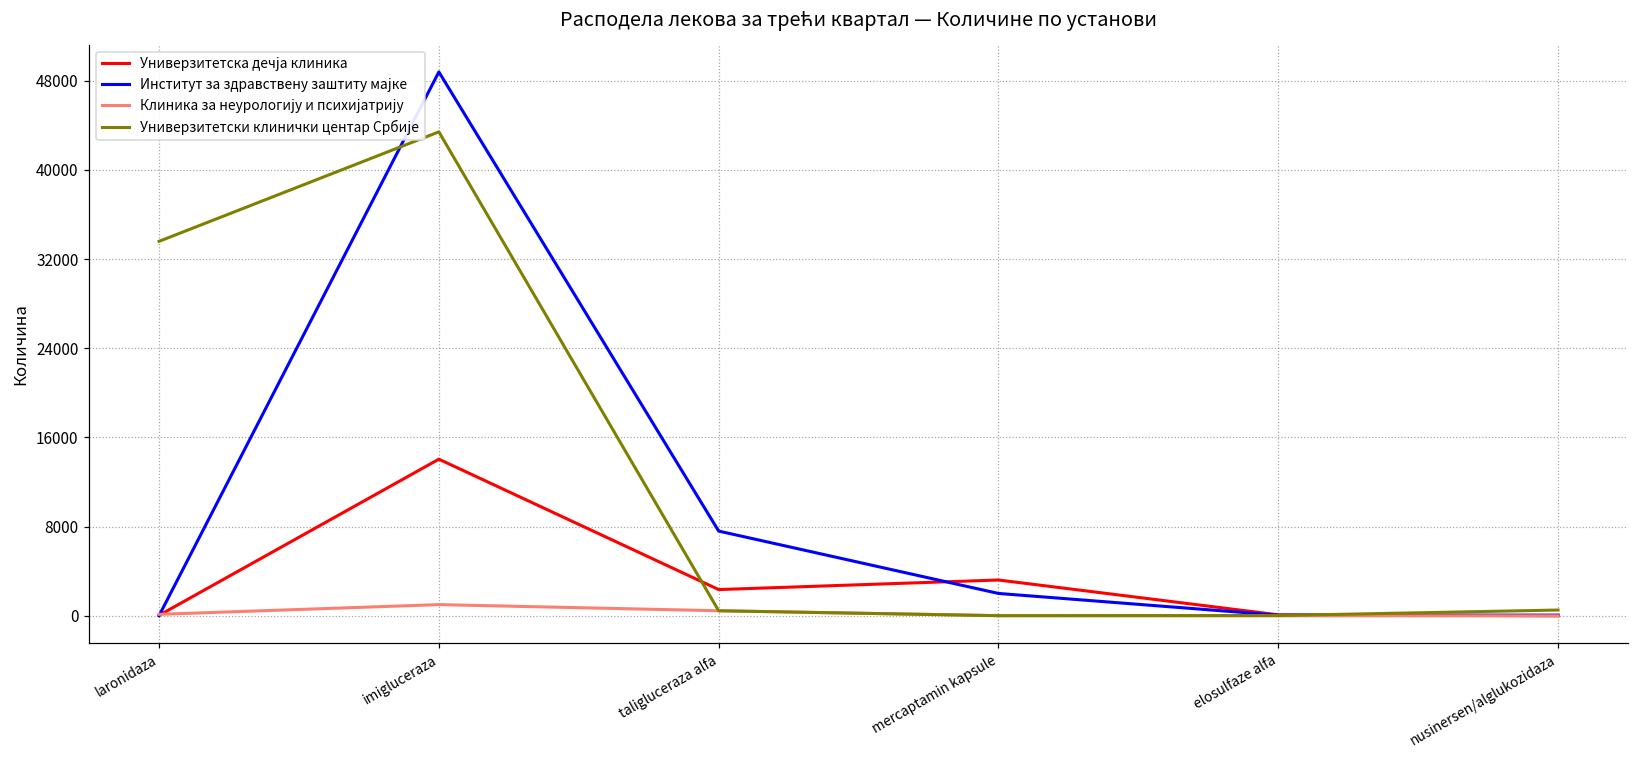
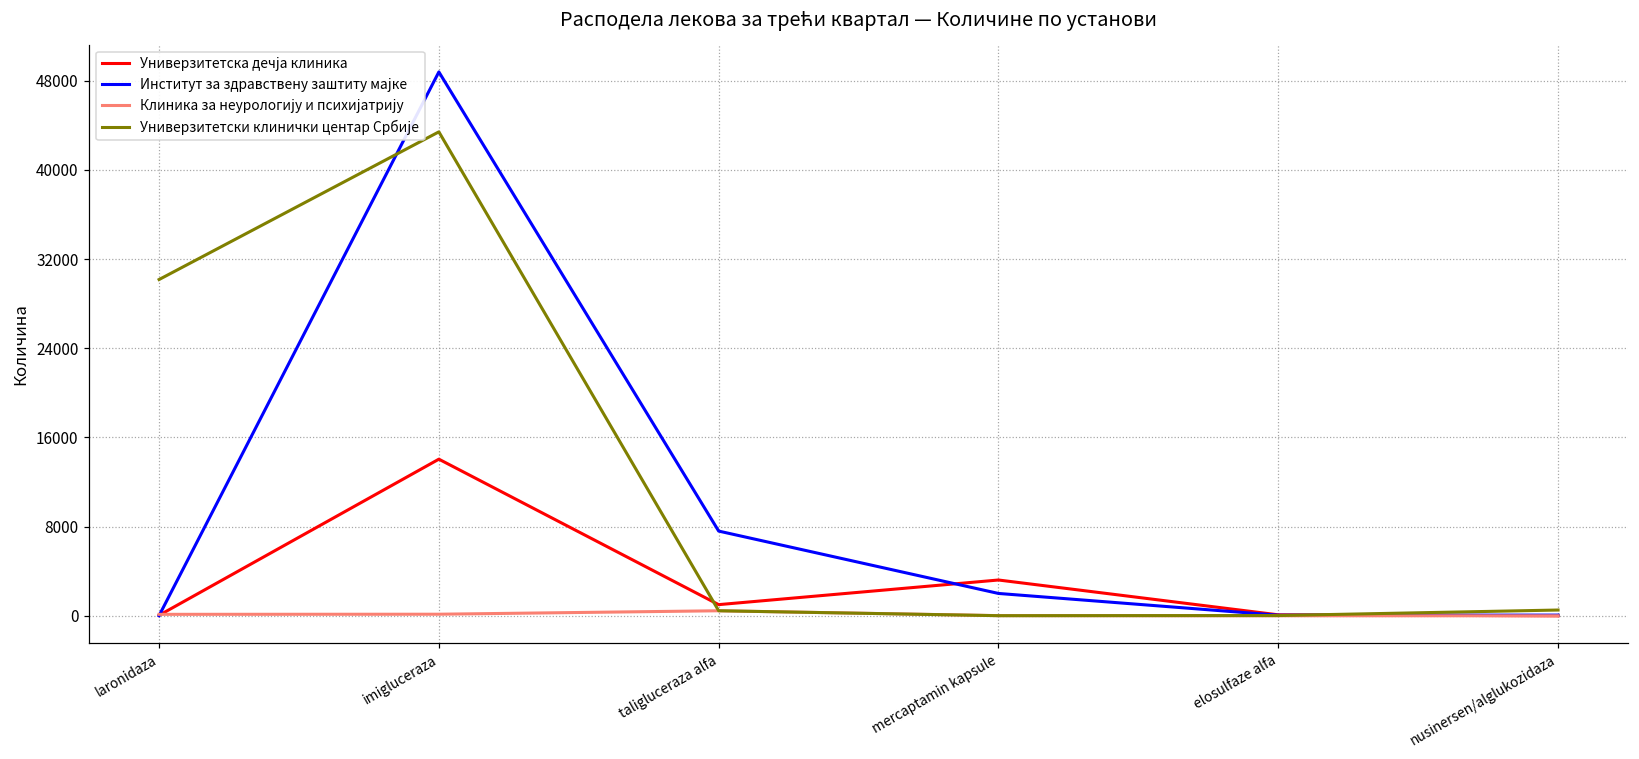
  {
    "Универзитетска дечја клиника": {
      "imigluceraza": 14100,
-     "taligluceraza alfa": 2400,
+     "taligluceraza alfa": 1000,
      "mercaptamin kapsule": 3200
    },
    "Институт за здравствену заштиту мајке": {
      "imigluceraza": 48800,
      "taligluceraza alfa": 7600,
      "mercaptamin kapsule": 2000
    },
    "Клиника за неурологију и психијатрију": {
-     "imigluceraza": 1000
+     "imigluceraza": 100
    },
    "Универзитетски клинички центар Србије": {
-     "laronidaza": 33600,
+     "laronidaza": 30200,
      "imigluceraza": 43400,
      "nusinersen/alglukozidaza": 500
    }
  }
